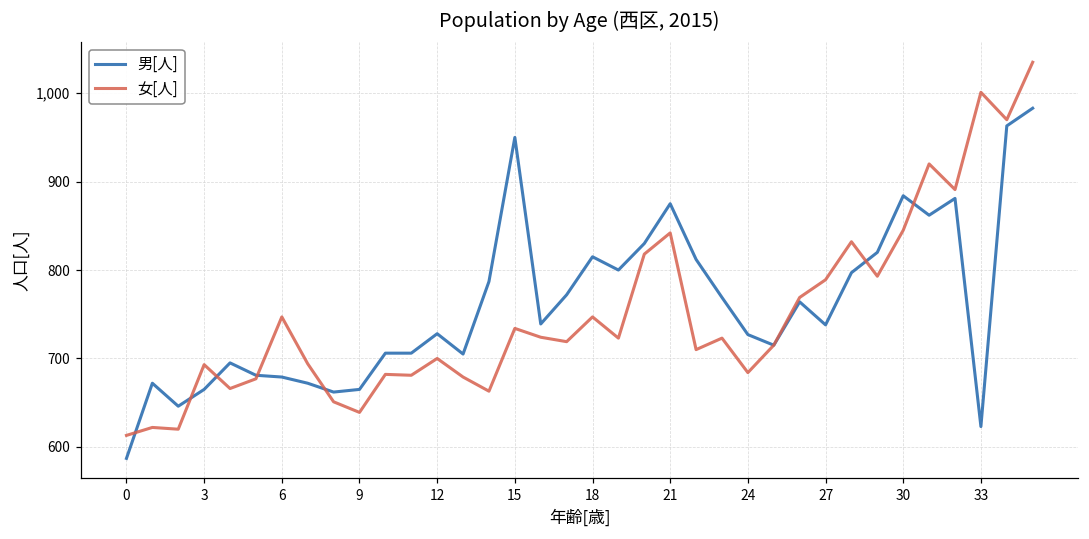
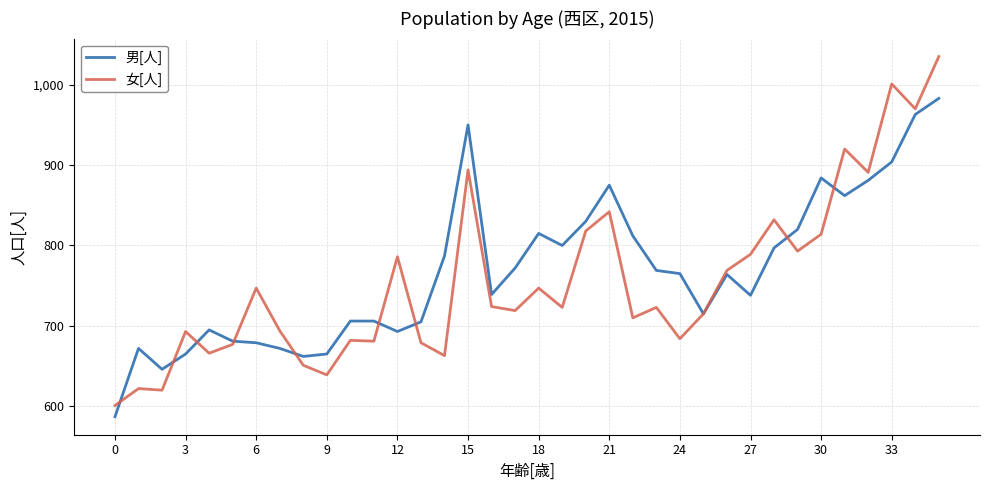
  {
    "男[人]": {
      "0": "590",
      "3": "670",
      "6": "680",
      "9": "670",
-     "12": "730",
+     "12": "690",
      "15": "950",
      "18": "820",
      "21": "880",
-     "24": "730",
+     "24": "770",
      "27": "740",
      "30": "880",
-     "33": "620"
+     "33": "900"
    },
    "女[人]": {
-     "0": "610",
+     "0": "600",
      "3": "690",
      "6": "750",
      "9": "640",
-     "12": "700",
-     "15": "730",
+     "12": "790",
+     "15": "890",
      "18": "750",
      "21": "840",
      "24": "680",
      "27": "790",
-     "30": "850",
+     "30": "810",
      "33": "1,000"
    }
  }
